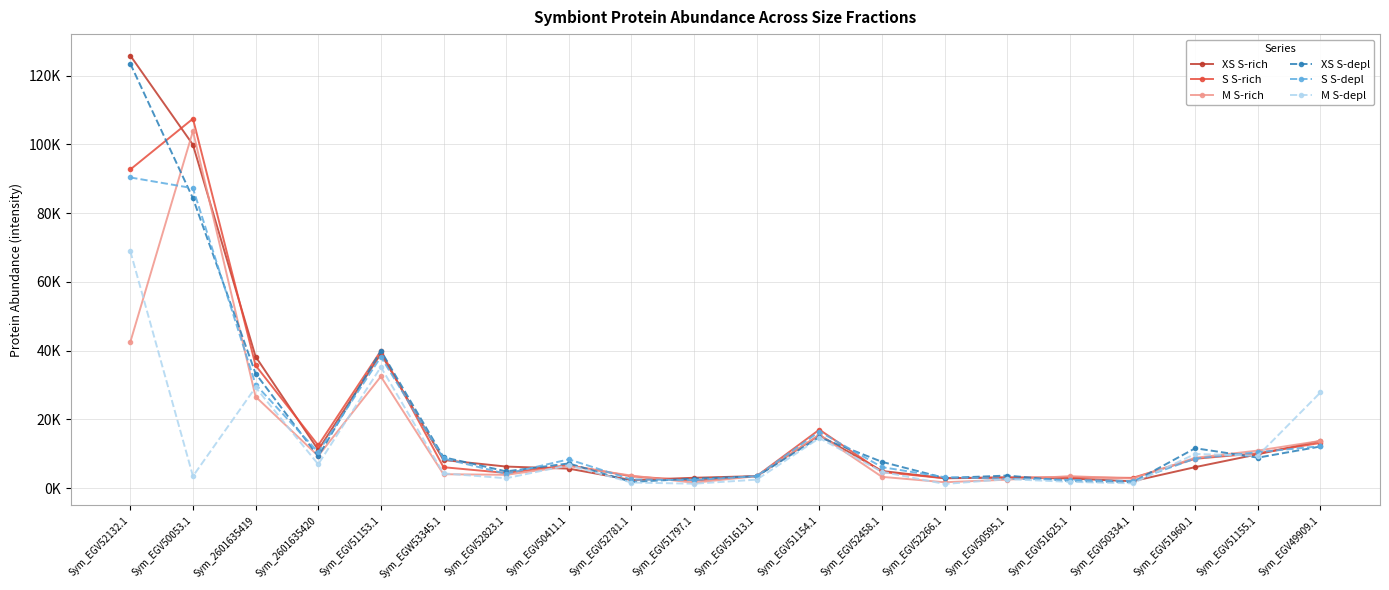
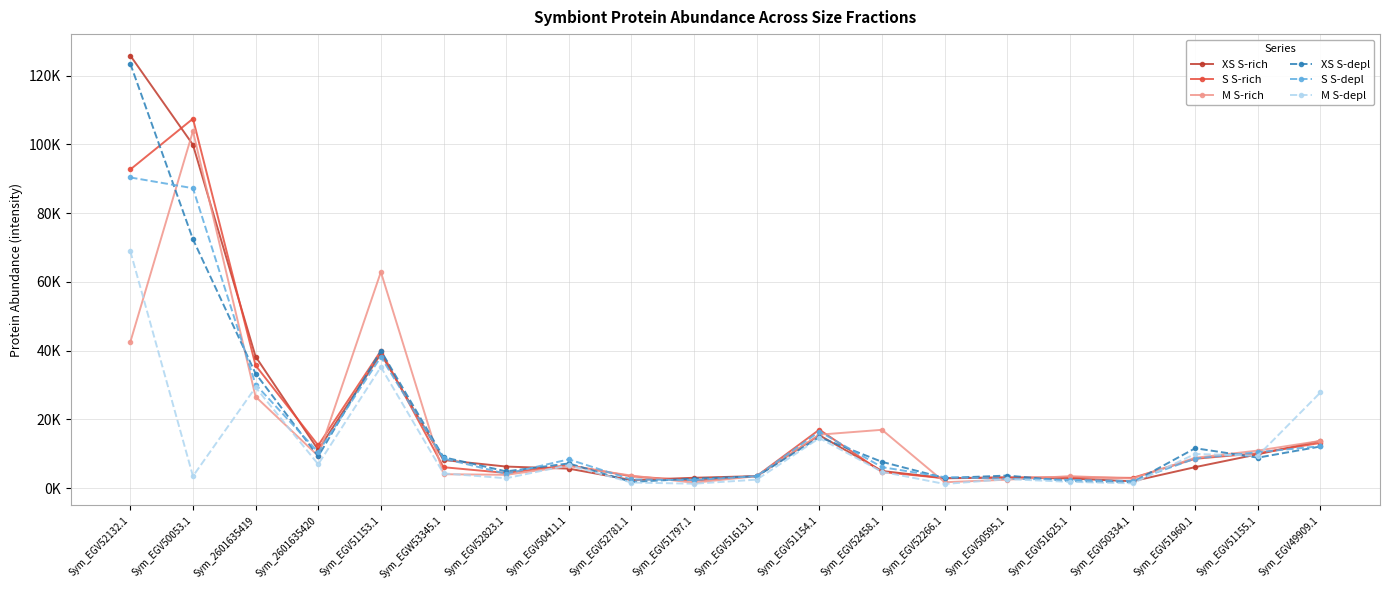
  {
    "M S-rich": {
      "Sym_EGV52132.1": 43000,
      "Sym_EGV50053.1": 104000,
      "Sym_2601635419": 27000,
-     "Sym_EGV51153.1": 32000,
-     "Sym_EGV52458.1": 3000
+     "Sym_EGV51153.1": 63000,
+     "Sym_EGV52458.1": 17000
    },
    "XS S-depl": {
      "Sym_EGV52132.1": 123000,
-     "Sym_EGV50053.1": 84000,
+     "Sym_EGV50053.1": 72000,
      "Sym_2601635419": 33000,
      "Sym_EGV52458.1": 8000,
      "Sym_EGV51960.1": 12000
    },
    "S S-depl": {
      "Sym_EGV52132.1": 90000,
      "Sym_EGV50053.1": 87000,
      "Sym_2601635419": 30000,
      "Sym_EGV51153.1": 38000,
      "Sym_EGV50411.1": 8000,
      "Sym_EGV52458.1": 6000
    },
    "M S-depl": {
      "Sym_EGV52132.1": 69000,
      "Sym_EGV50053.1": 3000,
      "Sym_2601635419": 29000,
      "Sym_2601635420": 7000,
      "Sym_EGV51153.1": 35000,
      "Sym_EGV52823.1": 3000,
      "Sym_EGV51613.1": 2000,
      "Sym_EGV51960.1": 10000,
      "Sym_EGV49909.1": 28000
    }
  }
